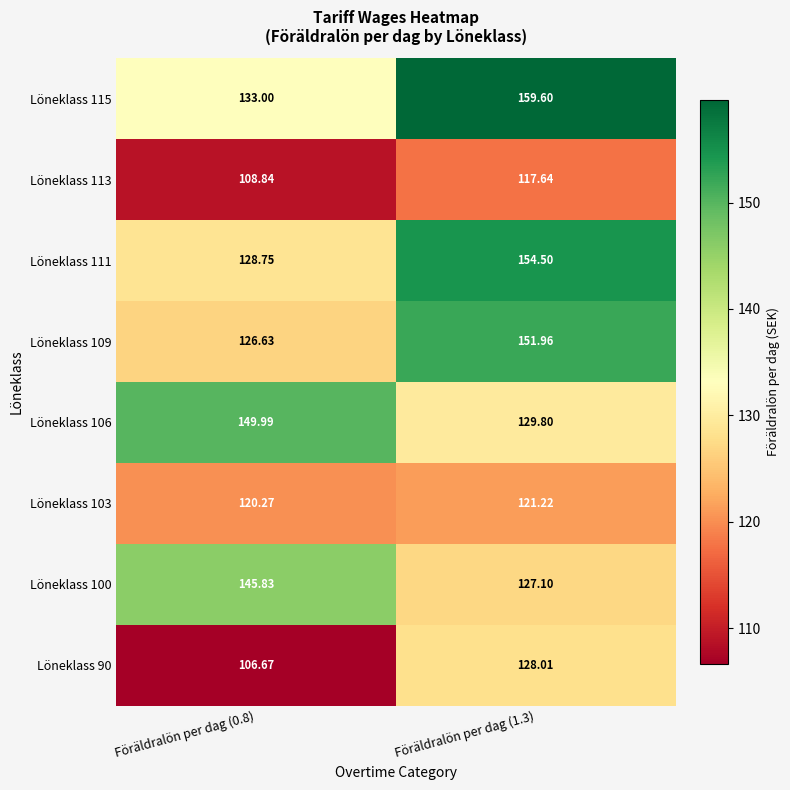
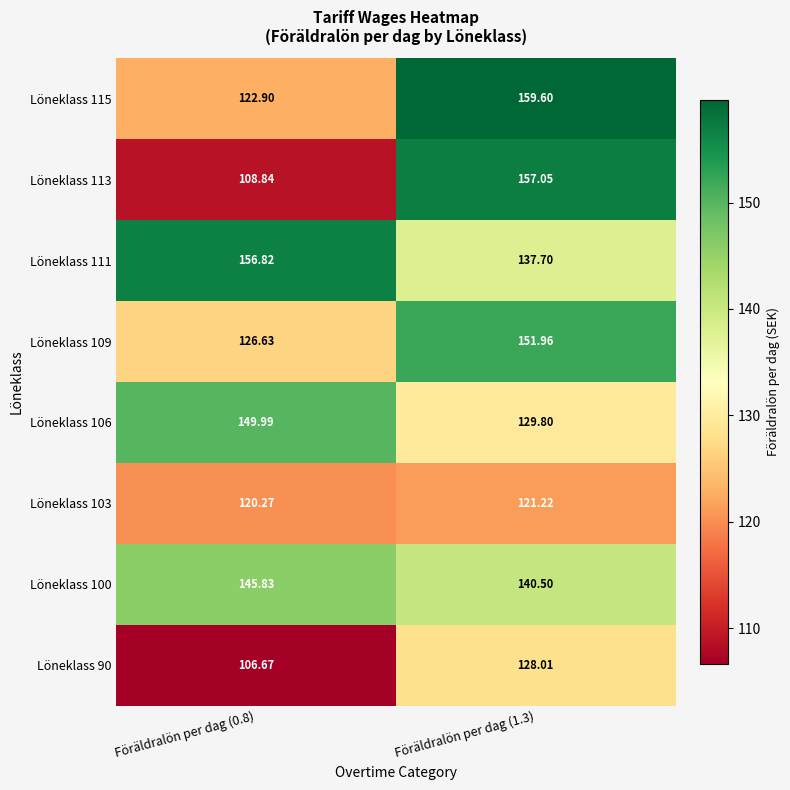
  {
    "Löneklass 115": {
-     "Föräldralön per dag (0.8)": 133.00,
+     "Föräldralön per dag (0.8)": 122.90,
      "Föräldralön per dag (1.3)": 159.60
    },
    "Löneklass 113": {
      "Föräldralön per dag (0.8)": 108.84,
-     "Föräldralön per dag (1.3)": 117.64
+     "Föräldralön per dag (1.3)": 157.05
    },
    "Löneklass 111": {
-     "Föräldralön per dag (0.8)": 128.75,
-     "Föräldralön per dag (1.3)": 154.50
+     "Föräldralön per dag (0.8)": 156.82,
+     "Föräldralön per dag (1.3)": 137.70
    },
    "Löneklass 109": {
      "Föräldralön per dag (0.8)": 126.63,
      "Föräldralön per dag (1.3)": 151.96
    },
    "Löneklass 106": {
      "Föräldralön per dag (0.8)": 149.99,
      "Föräldralön per dag (1.3)": 129.80
    },
    "Löneklass 103": {
      "Föräldralön per dag (0.8)": 120.27,
      "Föräldralön per dag (1.3)": 121.22
    },
    "Löneklass 100": {
      "Föräldralön per dag (0.8)": 145.83,
-     "Föräldralön per dag (1.3)": 127.10
+     "Föräldralön per dag (1.3)": 140.50
    },
    "Löneklass 90": {
      "Föräldralön per dag (0.8)": 106.67,
      "Föräldralön per dag (1.3)": 128.01
    }
  }
